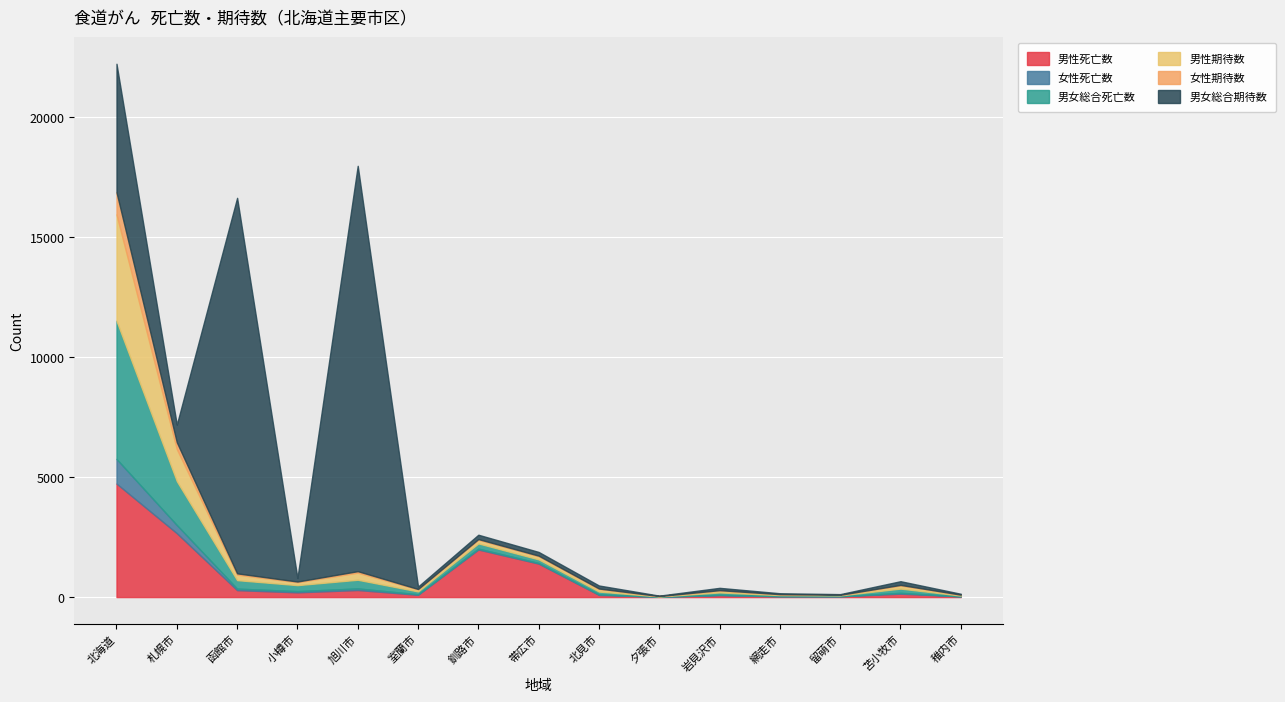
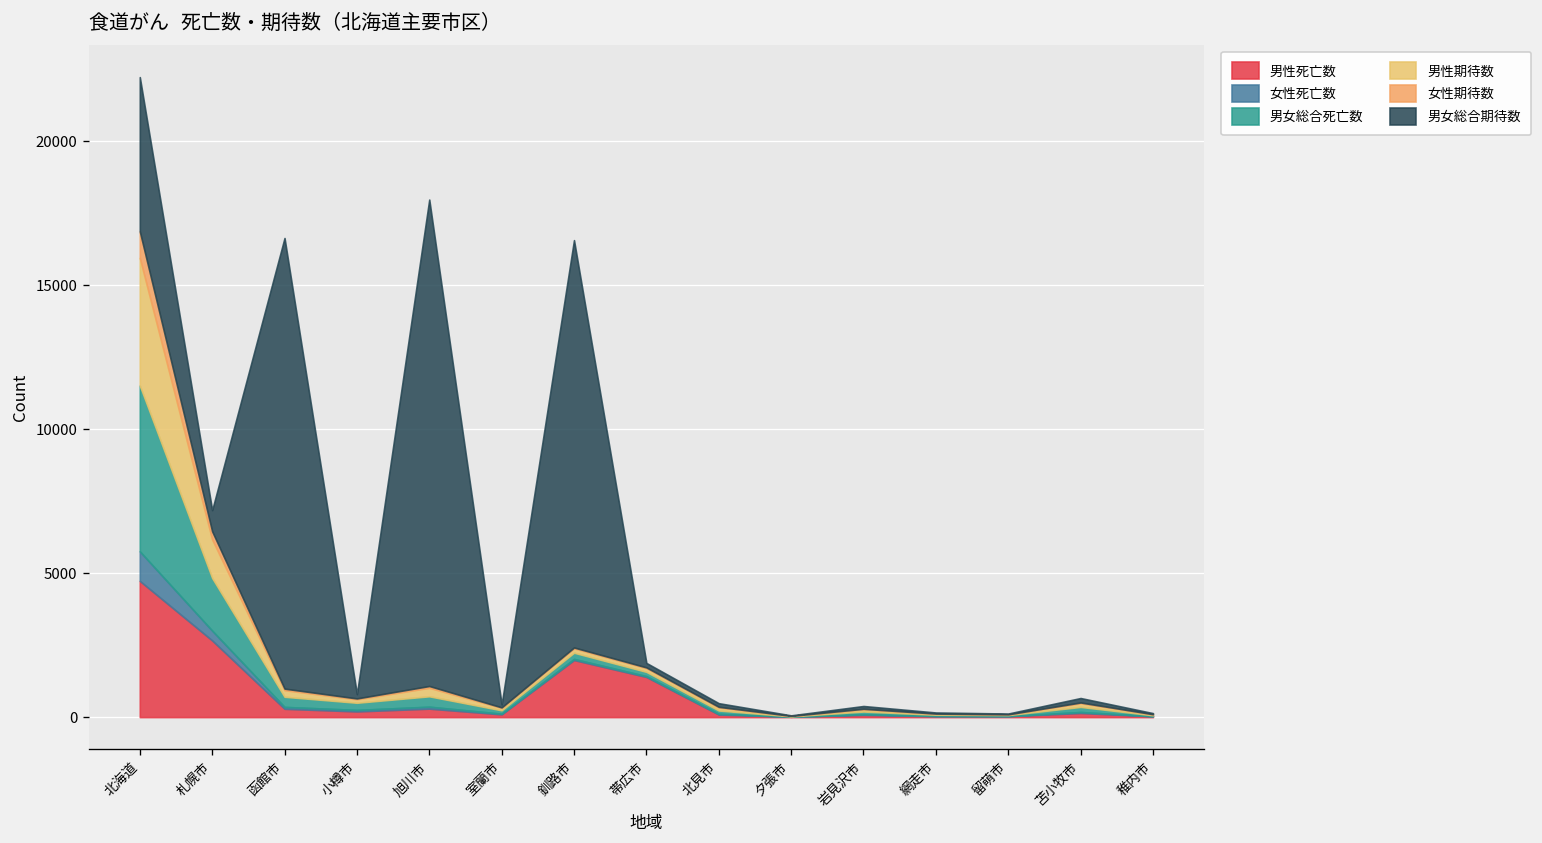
  {
    "男性死亡数": {
      "北海道": 4700,
      "札幌市": 2700
    },
    "男女総合期待数": {
      "北海道": 5400,
      "札幌市": 700,
      "函館市": 15600,
      "小樽市": 100,
      "旭川市": 16900,
-     "釧路市": 200,
+     "釧路市": 14100,
      "帯広市": 200,
      "北見市": 100,
      "苫小牧市": 200
    }
  }
